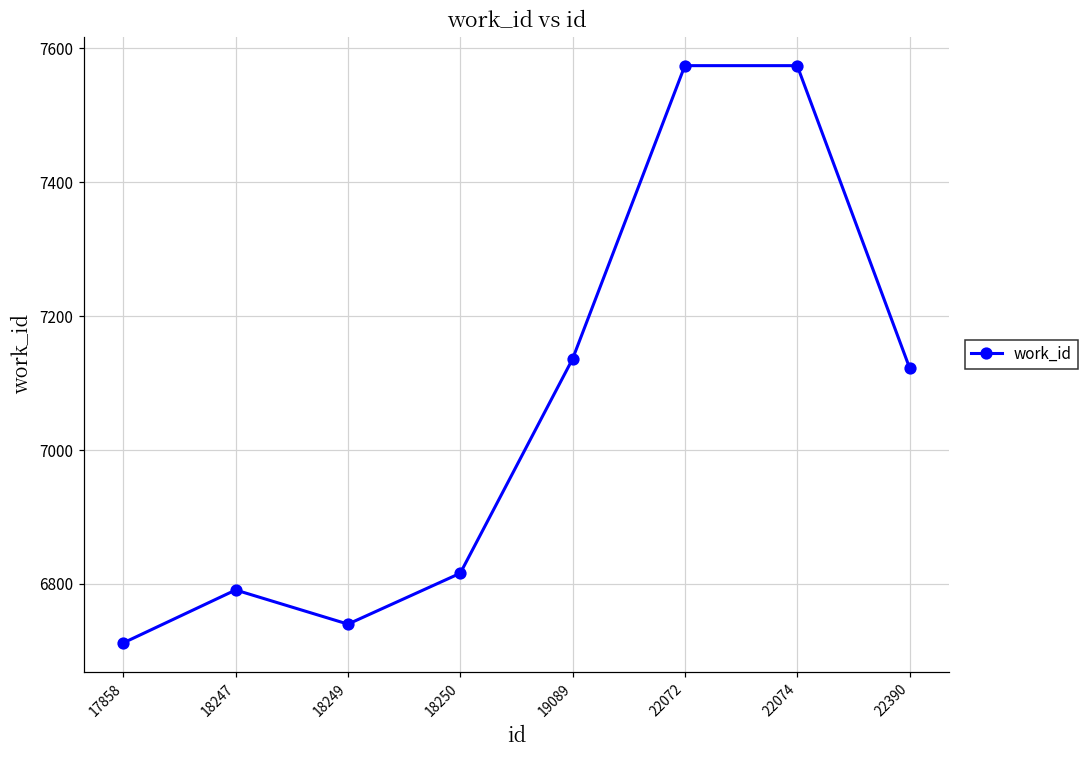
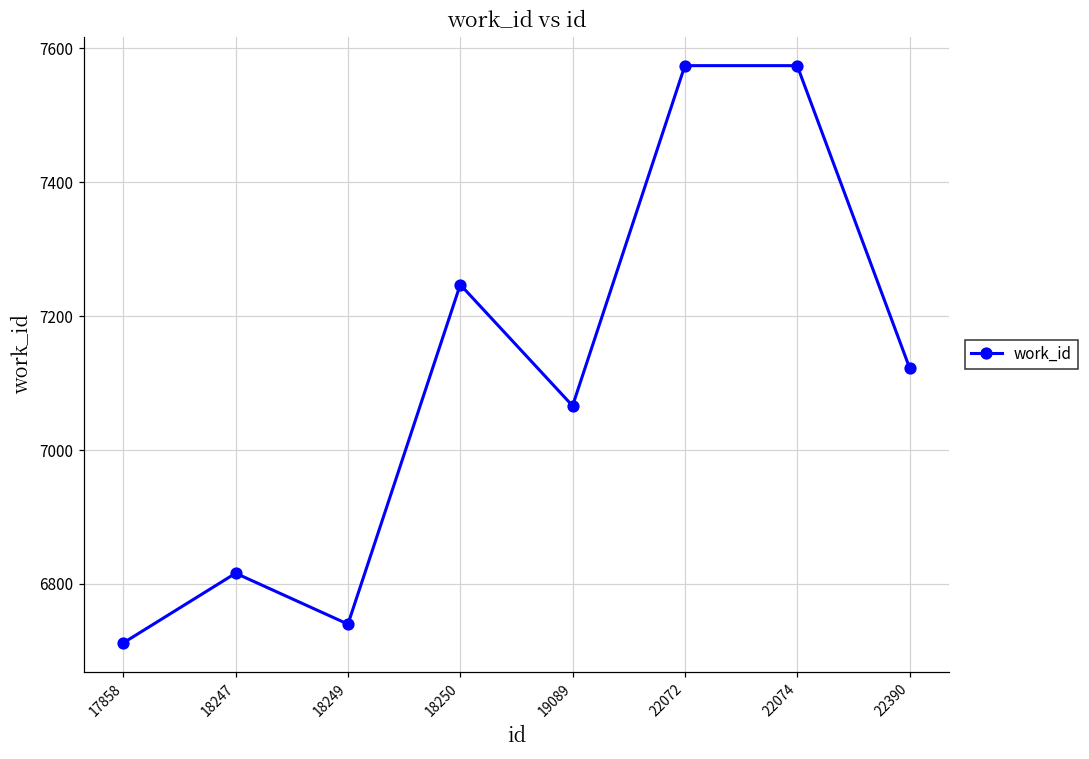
  {
    "17858": 6710,
-   "18247": 6790,
+   "18247": 6820,
    "18249": 6740,
-   "18250": 6820,
-   "19089": 7140,
+   "18250": 7250,
+   "19089": 7070,
    "22072": 7570,
    "22074": 7570,
    "22390": 7120
  }
